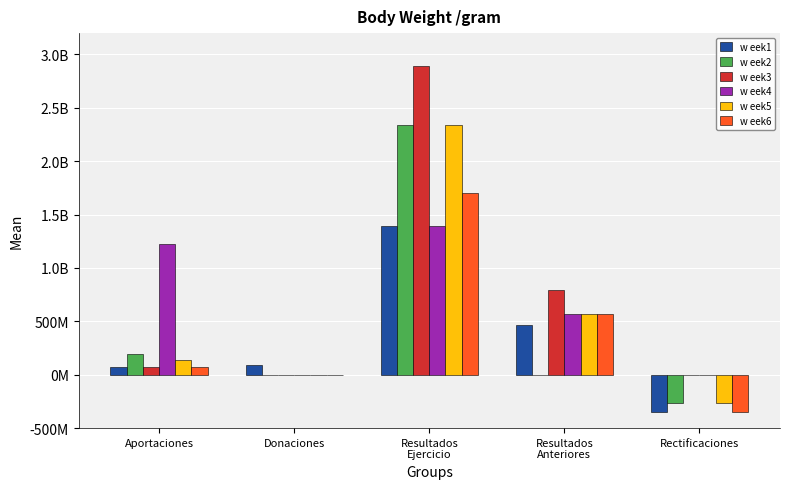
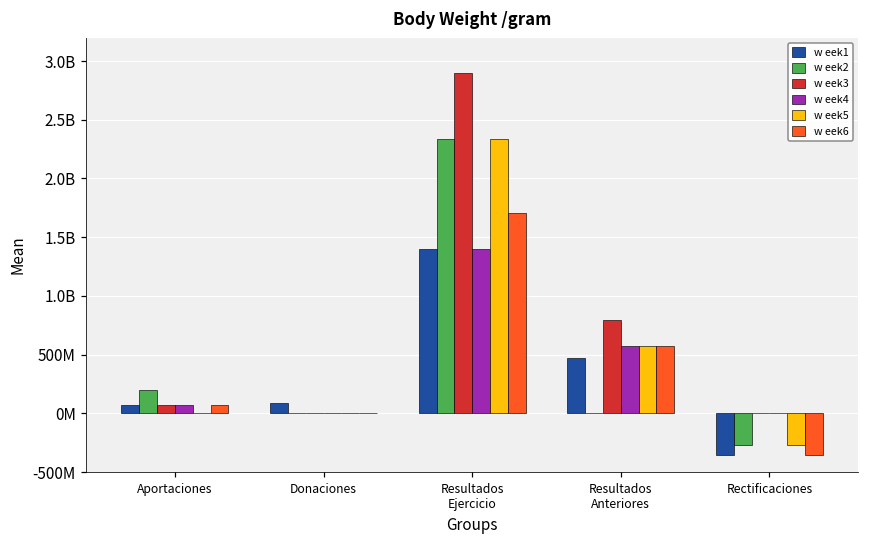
  {
    "w eek1": {
      "Aportaciones": 70000000,
      "Donaciones": 90000000,
      "Resultados Ejercicio": 1400000000,
      "Resultados Anteriores": 470000000,
      "Rectificaciones": -350000000
    },
    "w eek2": {
      "Aportaciones": 200000000,
      "Donaciones": 0,
      "Resultados Ejercicio": 2340000000,
      "Resultados Anteriores": 0,
      "Rectificaciones": -270000000
    },
    "w eek3": {
      "Aportaciones": 70000000,
      "Donaciones": 0,
      "Resultados Ejercicio": 2900000000,
      "Resultados Anteriores": 790000000,
      "Rectificaciones": 0
    },
    "w eek4": {
-     "Aportaciones": 1220000000,
+     "Aportaciones": 70000000,
      "Donaciones": 0,
      "Resultados Ejercicio": 1400000000,
      "Resultados Anteriores": 570000000,
      "Rectificaciones": 0
    },
    "w eek5": {
-     "Aportaciones": 140000000,
+     "Aportaciones": 0,
      "Donaciones": 0,
      "Resultados Ejercicio": 2340000000,
      "Resultados Anteriores": 570000000,
      "Rectificaciones": -270000000
    },
    "w eek6": {
      "Aportaciones": 70000000,
      "Donaciones": 0,
      "Resultados Ejercicio": 1700000000,
      "Resultados Anteriores": 570000000,
      "Rectificaciones": -350000000
    }
  }
